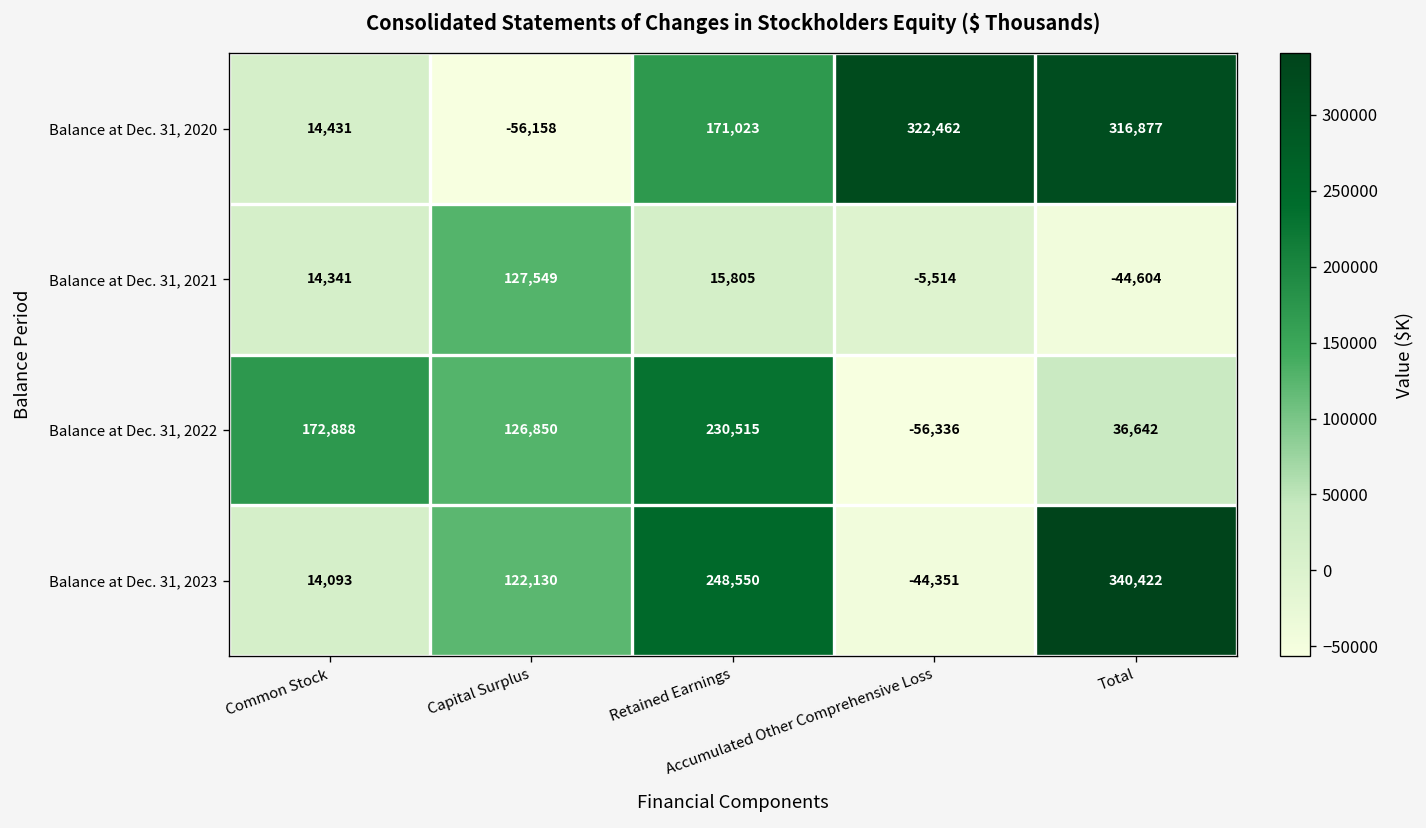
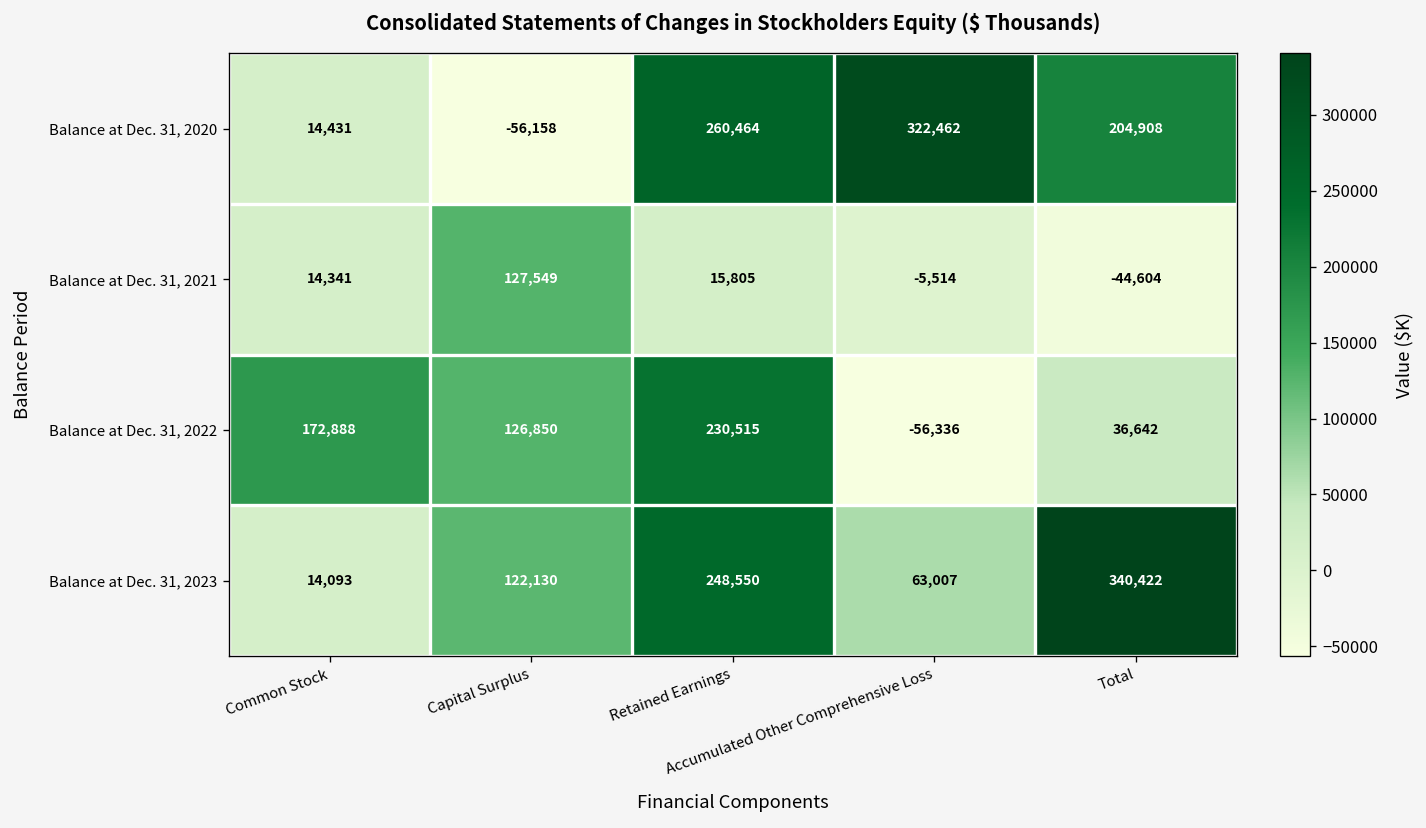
  {
    "Balance at Dec. 31, 2020": {
      "Common Stock": "14,431",
      "Capital Surplus": "-56,158",
-     "Retained Earnings": "171,023",
+     "Retained Earnings": "260,464",
      "Accumulated Other Comprehensive Loss": "322,462",
-     "Total": "316,877"
+     "Total": "204,908"
    },
    "Balance at Dec. 31, 2021": {
      "Common Stock": "14,341",
      "Capital Surplus": "127,549",
      "Retained Earnings": "15,805",
      "Accumulated Other Comprehensive Loss": "-5,514",
      "Total": "-44,604"
    },
    "Balance at Dec. 31, 2022": {
      "Common Stock": "172,888",
      "Capital Surplus": "126,850",
      "Retained Earnings": "230,515",
      "Accumulated Other Comprehensive Loss": "-56,336",
      "Total": "36,642"
    },
    "Balance at Dec. 31, 2023": {
      "Common Stock": "14,093",
      "Capital Surplus": "122,130",
      "Retained Earnings": "248,550",
-     "Accumulated Other Comprehensive Loss": "-44,351",
+     "Accumulated Other Comprehensive Loss": "63,007",
      "Total": "340,422"
    }
  }
